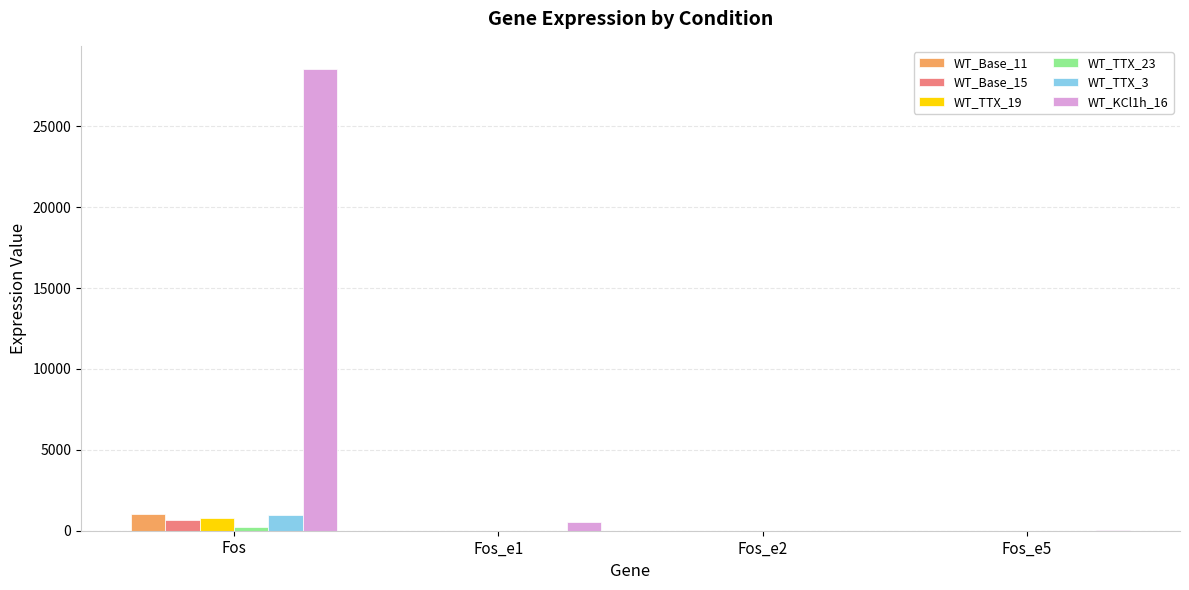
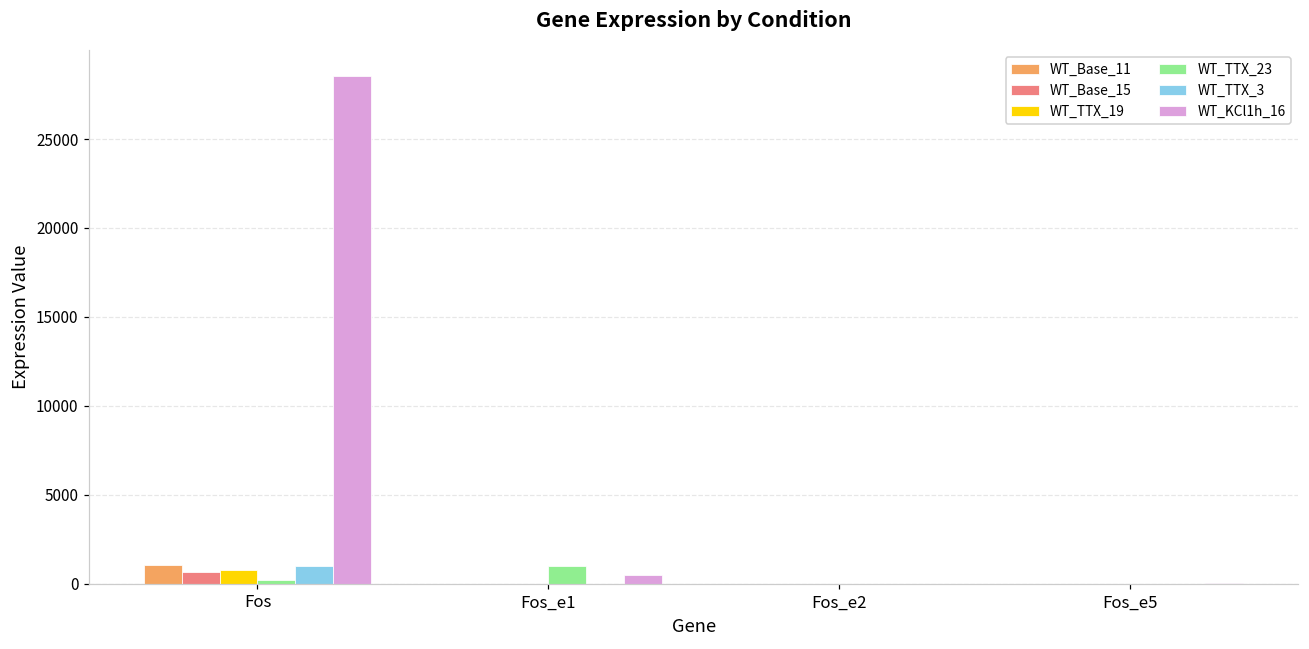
  {
    "WT_TTX_19": {
      "Fos": 800,
      "Fos_e1": 0
    },
    "WT_TTX_23": {
      "Fos": 200,
-     "Fos_e1": 0
+     "Fos_e1": 1000
    },
    "WT_TTX_3": {
      "Fos": 1000,
      "Fos_e1": 0
    },
    "WT_KCl1h_16": {
      "Fos": 28600,
      "Fos_e1": 500
    }
  }
